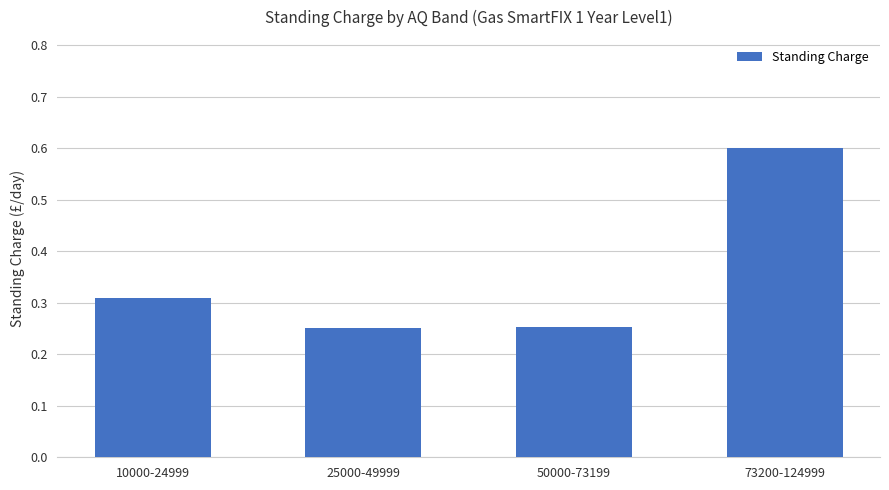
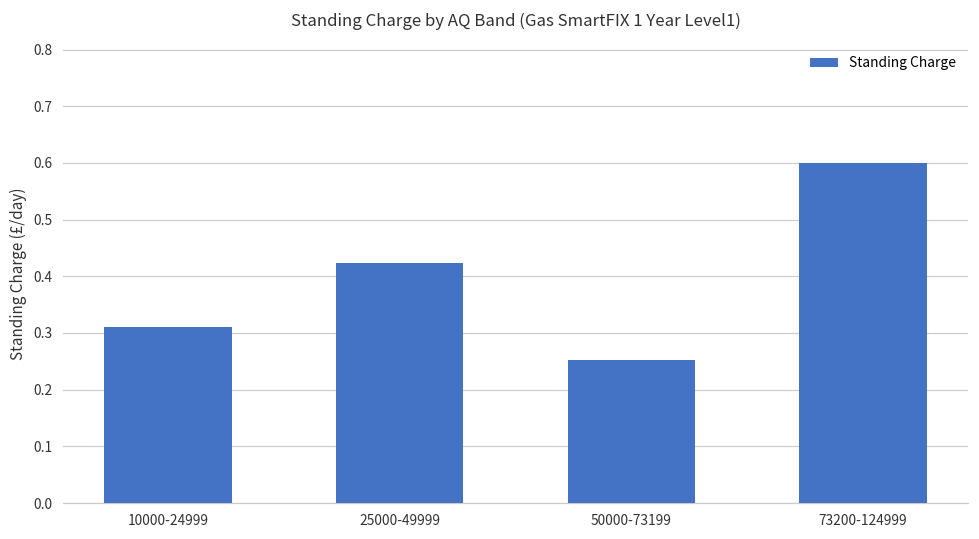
  {
    "10000-24999": 0.31,
-   "25000-49999": 0.25,
+   "25000-49999": 0.42,
    "50000-73199": 0.25,
    "73200-124999": 0.60
  }
